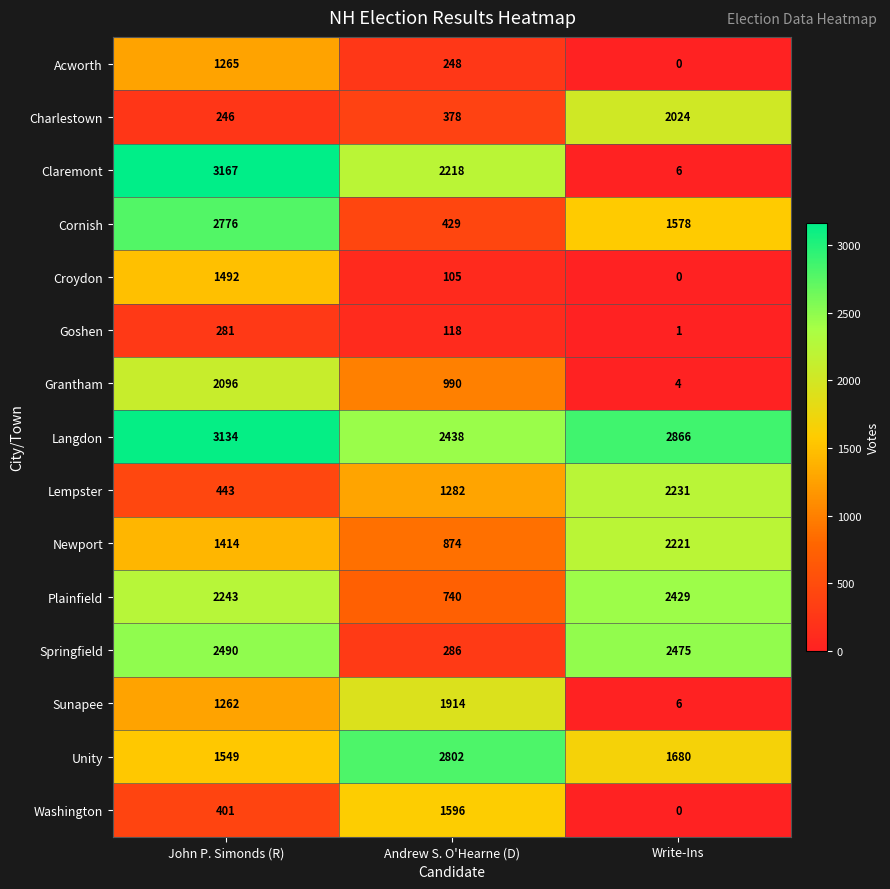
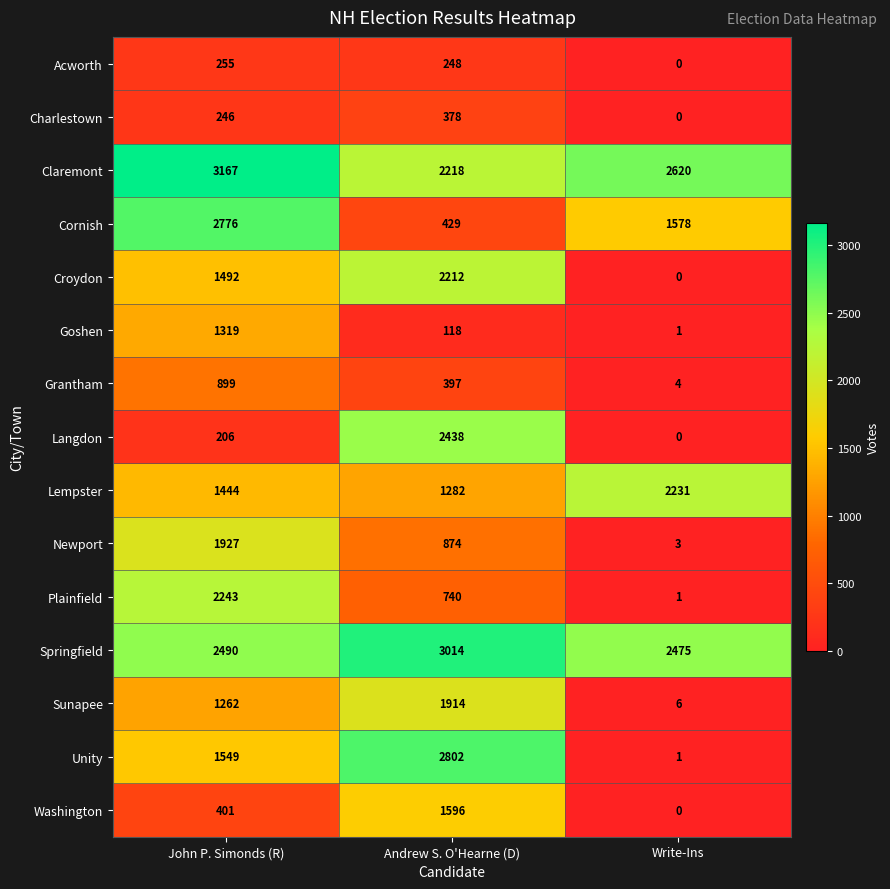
  {
    "Acworth": {
-     "John P. Simonds (R)": 1265,
+     "John P. Simonds (R)": 255,
      "Andrew S. O'Hearne (D)": 248,
      "Write-Ins": 0
    },
    "Charlestown": {
      "John P. Simonds (R)": 246,
      "Andrew S. O'Hearne (D)": 378,
-     "Write-Ins": 2024
+     "Write-Ins": 0
    },
    "Claremont": {
      "John P. Simonds (R)": 3167,
      "Andrew S. O'Hearne (D)": 2218,
-     "Write-Ins": 6
+     "Write-Ins": 2620
    },
    "Cornish": {
      "John P. Simonds (R)": 2776,
      "Andrew S. O'Hearne (D)": 429,
      "Write-Ins": 1578
    },
    "Croydon": {
      "John P. Simonds (R)": 1492,
-     "Andrew S. O'Hearne (D)": 105,
+     "Andrew S. O'Hearne (D)": 2212,
      "Write-Ins": 0
    },
    "Goshen": {
-     "John P. Simonds (R)": 281,
+     "John P. Simonds (R)": 1319,
      "Andrew S. O'Hearne (D)": 118,
      "Write-Ins": 1
    },
    "Grantham": {
-     "John P. Simonds (R)": 2096,
-     "Andrew S. O'Hearne (D)": 990,
+     "John P. Simonds (R)": 899,
+     "Andrew S. O'Hearne (D)": 397,
      "Write-Ins": 4
    },
    "Langdon": {
-     "John P. Simonds (R)": 3134,
+     "John P. Simonds (R)": 206,
      "Andrew S. O'Hearne (D)": 2438,
-     "Write-Ins": 2866
+     "Write-Ins": 0
    },
    "Lempster": {
-     "John P. Simonds (R)": 443,
+     "John P. Simonds (R)": 1444,
      "Andrew S. O'Hearne (D)": 1282,
      "Write-Ins": 2231
    },
    "Newport": {
-     "John P. Simonds (R)": 1414,
+     "John P. Simonds (R)": 1927,
      "Andrew S. O'Hearne (D)": 874,
-     "Write-Ins": 2221
+     "Write-Ins": 3
    },
    "Plainfield": {
      "John P. Simonds (R)": 2243,
      "Andrew S. O'Hearne (D)": 740,
-     "Write-Ins": 2429
+     "Write-Ins": 1
    },
    "Springfield": {
      "John P. Simonds (R)": 2490,
-     "Andrew S. O'Hearne (D)": 286,
+     "Andrew S. O'Hearne (D)": 3014,
      "Write-Ins": 2475
    },
    "Sunapee": {
      "John P. Simonds (R)": 1262,
      "Andrew S. O'Hearne (D)": 1914,
      "Write-Ins": 6
    },
    "Unity": {
      "John P. Simonds (R)": 1549,
      "Andrew S. O'Hearne (D)": 2802,
-     "Write-Ins": 1680
+     "Write-Ins": 1
    },
    "Washington": {
      "John P. Simonds (R)": 401,
      "Andrew S. O'Hearne (D)": 1596,
      "Write-Ins": 0
    }
  }
